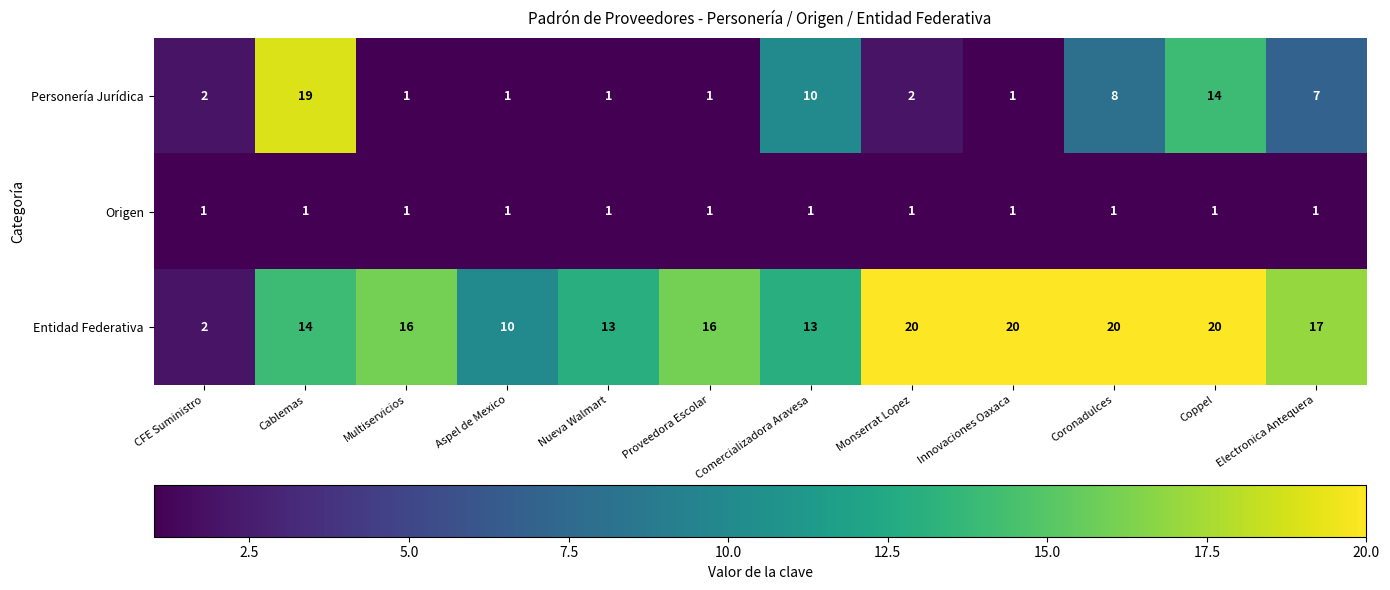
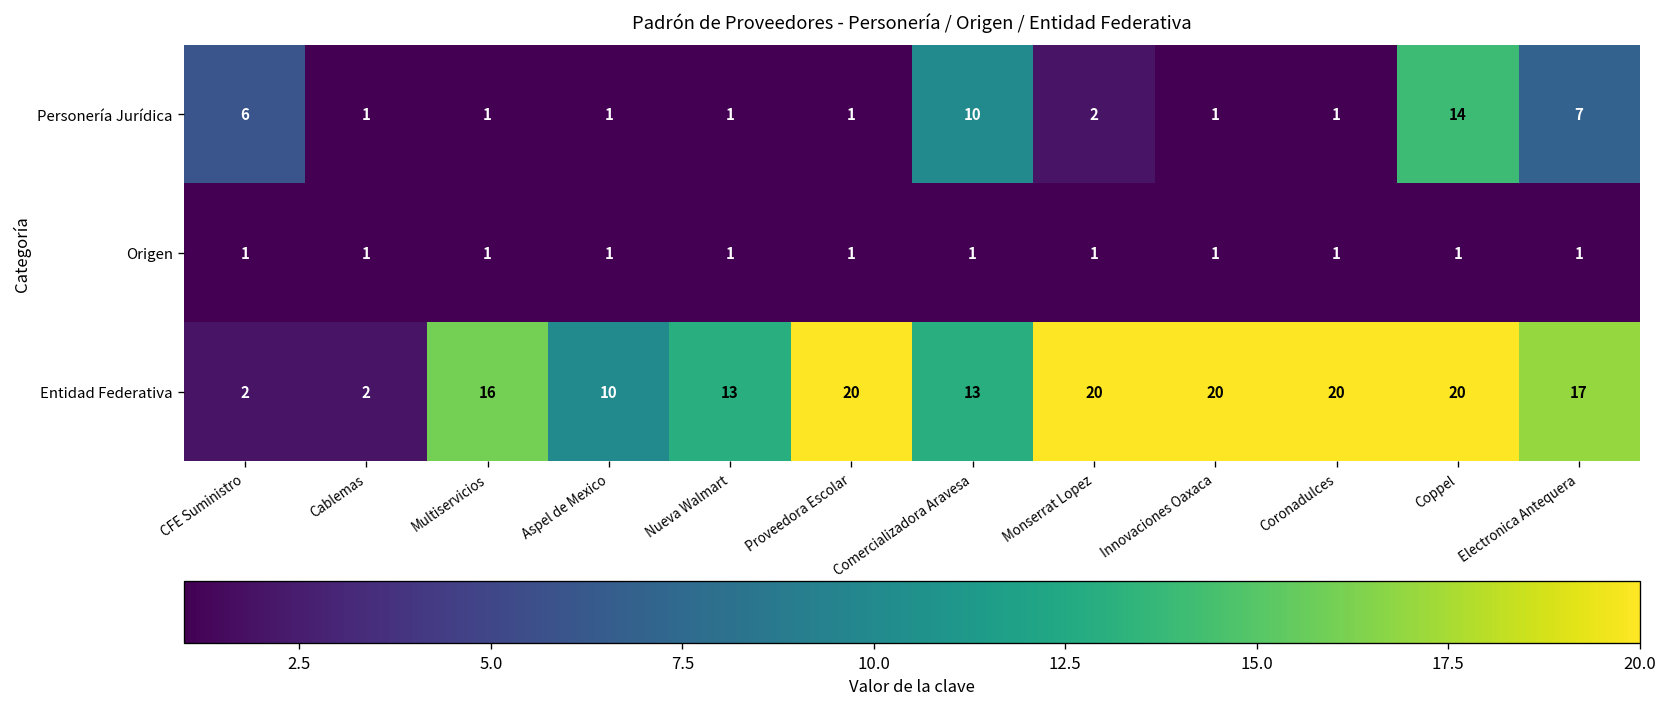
  {
    "Personería Jurídica": {
-     "CFE Suministro": 2,
-     "Cablemas": 19,
+     "CFE Suministro": 6,
+     "Cablemas": 1,
      "Multiservicios": 1,
      "Aspel de Mexico": 1,
      "Nueva Walmart": 1,
      "Proveedora Escolar": 1,
      "Comercializadora Aravesa": 10,
      "Monserrat Lopez": 2,
      "Innovaciones Oaxaca": 1,
-     "Coronadulces": 8,
+     "Coronadulces": 1,
      "Coppel": 14,
      "Electronica Antequera": 7
    },
    "Origen": {
      "CFE Suministro": 1,
      "Cablemas": 1,
      "Multiservicios": 1,
      "Aspel de Mexico": 1,
      "Nueva Walmart": 1,
      "Proveedora Escolar": 1,
      "Comercializadora Aravesa": 1,
      "Monserrat Lopez": 1,
      "Innovaciones Oaxaca": 1,
      "Coronadulces": 1,
      "Coppel": 1,
      "Electronica Antequera": 1
    },
    "Entidad Federativa": {
      "CFE Suministro": 2,
-     "Cablemas": 14,
+     "Cablemas": 2,
      "Multiservicios": 16,
      "Aspel de Mexico": 10,
      "Nueva Walmart": 13,
-     "Proveedora Escolar": 16,
+     "Proveedora Escolar": 20,
      "Comercializadora Aravesa": 13,
      "Monserrat Lopez": 20,
      "Innovaciones Oaxaca": 20,
      "Coronadulces": 20,
      "Coppel": 20,
      "Electronica Antequera": 17
    }
  }
